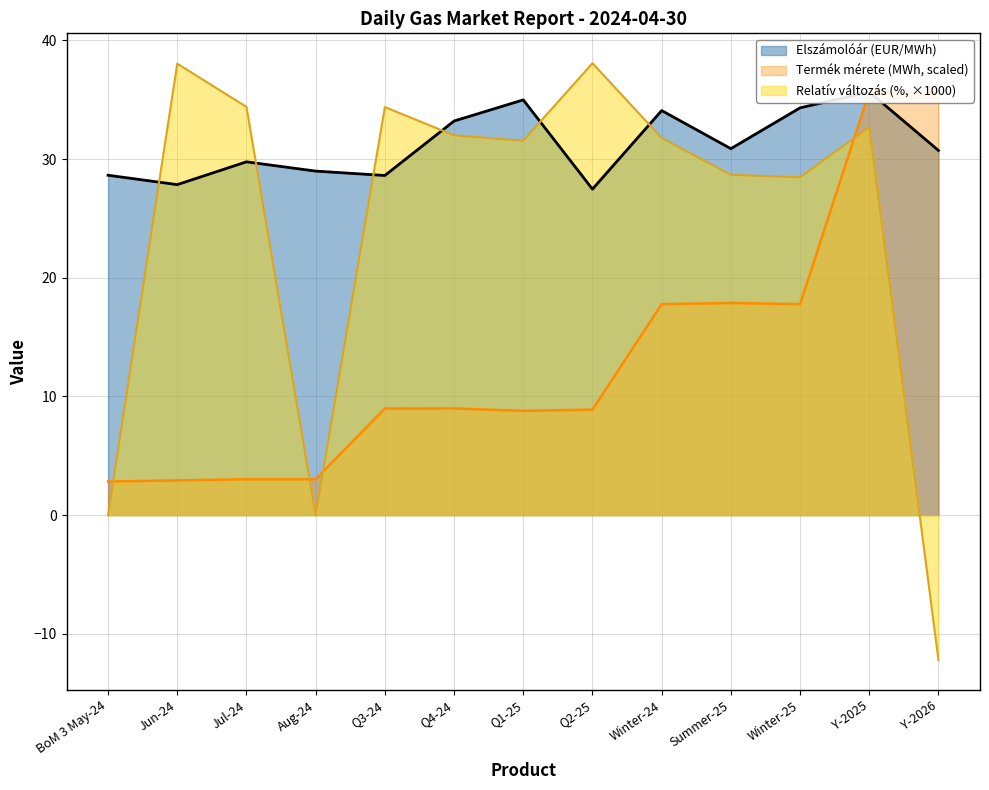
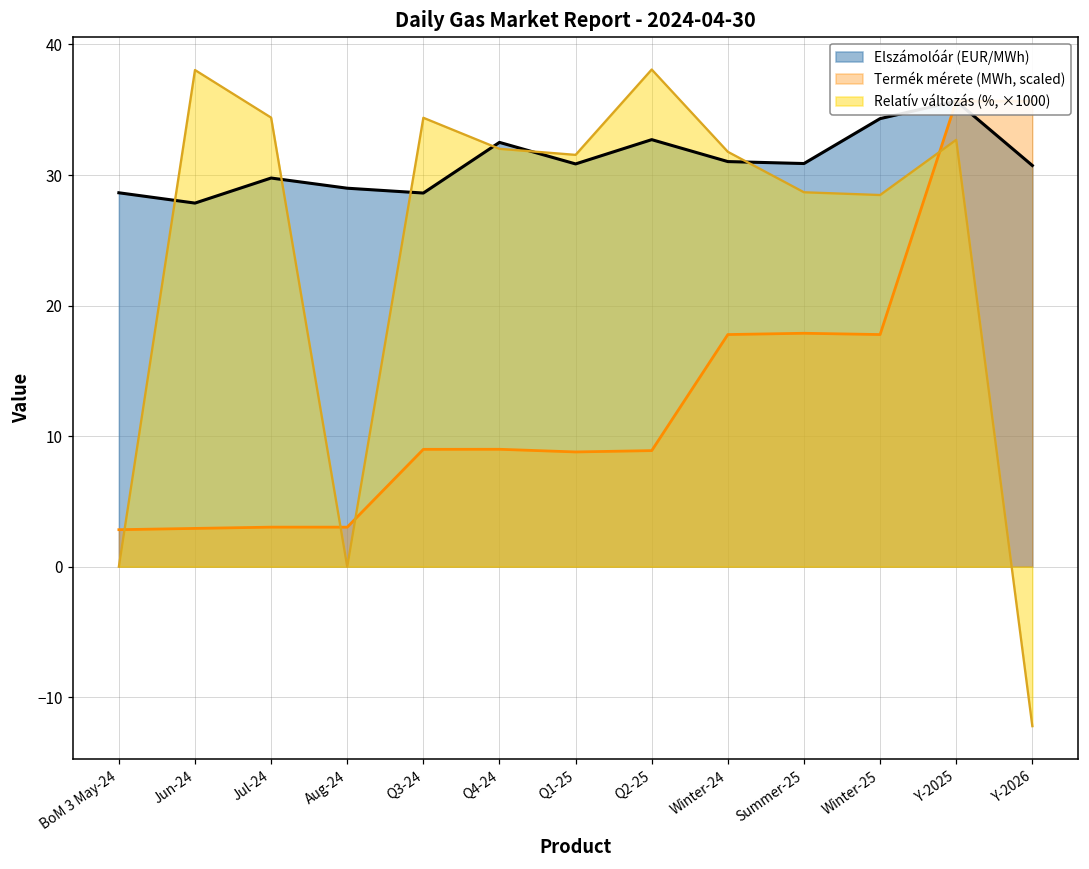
  {
    "Elszámolóár (EUR/MWh)": {
      "BoM 3 May-24": 28.6,
      "Jun-24": 27.9,
      "Jul-24": 29.8,
      "Aug-24": 29.0,
      "Q3-24": 28.6,
-     "Q4-24": 33.2,
-     "Q1-25": 35.0,
-     "Q2-25": 27.5,
-     "Winter-24": 34.1,
+     "Q4-24": 32.5,
+     "Q1-25": 30.9,
+     "Q2-25": 32.7,
+     "Winter-24": 31.0,
      "Summer-25": 30.9,
      "Winter-25": 34.3,
      "Y-2026": 30.7
    }
  }
